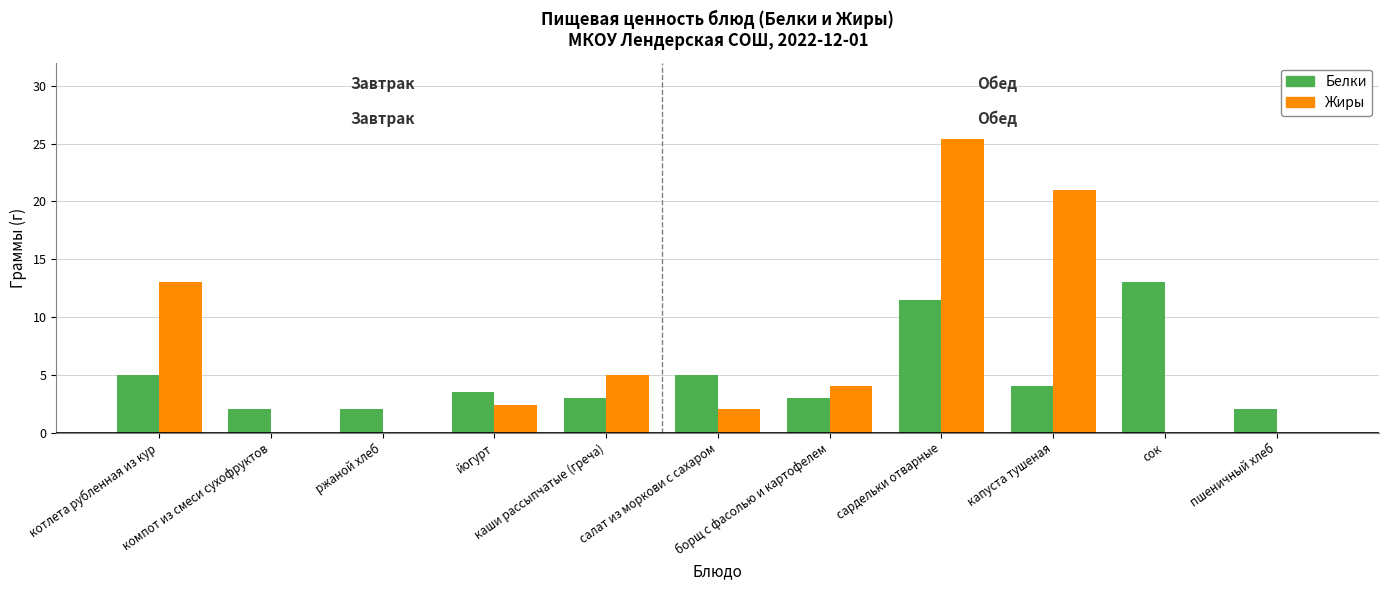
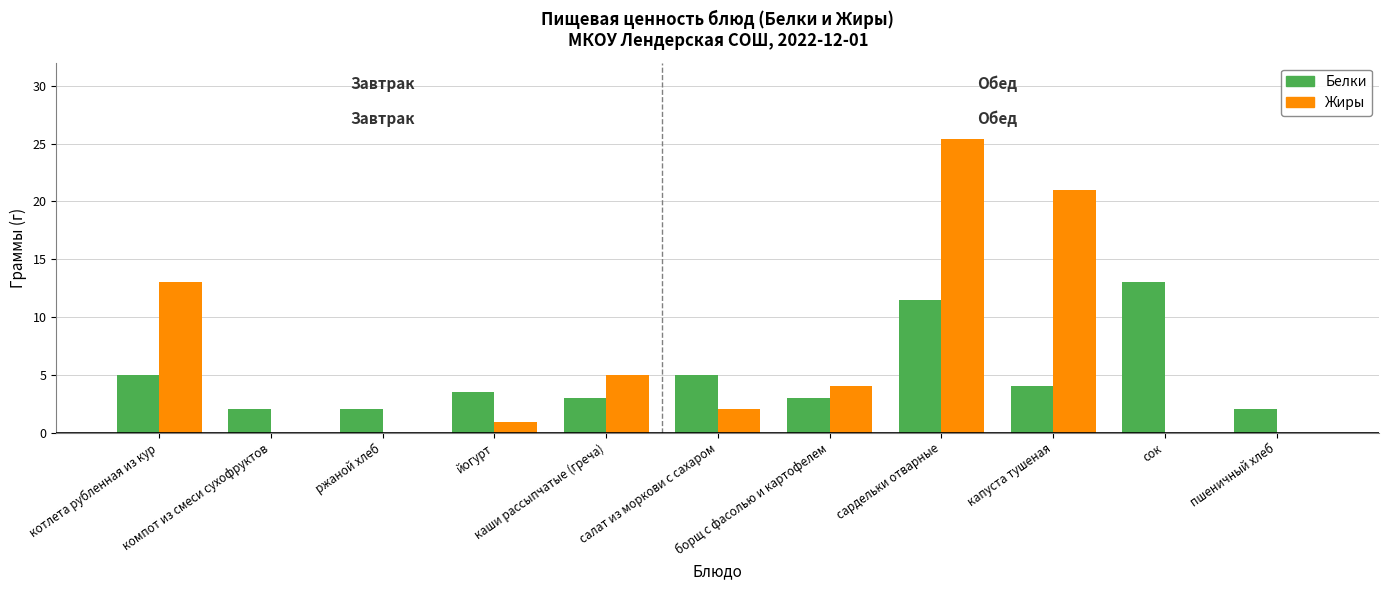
  {
    "Белки": {
      "котлета рубленная из кур": 5.0,
      "компот из смеси сухофруктов": 2.0,
      "ржаной хлеб": 2.0,
      "йогурт": 3.5,
      "каши рассыпчатые (греча)": 3.0,
      "салат из моркови с сахаром": 5.0,
      "борщ с фасолью и картофелем": 3.0,
      "сардельки отварные": 11.5,
      "капуста тушеная": 4.0,
      "сок": 13.0,
      "пшеничный хлеб": 2.0
    },
    "Жиры": {
      "котлета рубленная из кур": 13.0,
      "компот из смеси сухофруктов": 0.0,
      "ржаной хлеб": 0.0,
-     "йогурт": 2.4,
+     "йогурт": 0.9,
      "каши рассыпчатые (греча)": 5.0,
      "салат из моркови с сахаром": 2.0,
      "борщ с фасолью и картофелем": 4.0,
      "сардельки отварные": 25.4,
      "капуста тушеная": 21.0,
      "сок": 0.0,
      "пшеничный хлеб": 0.0
    }
  }
